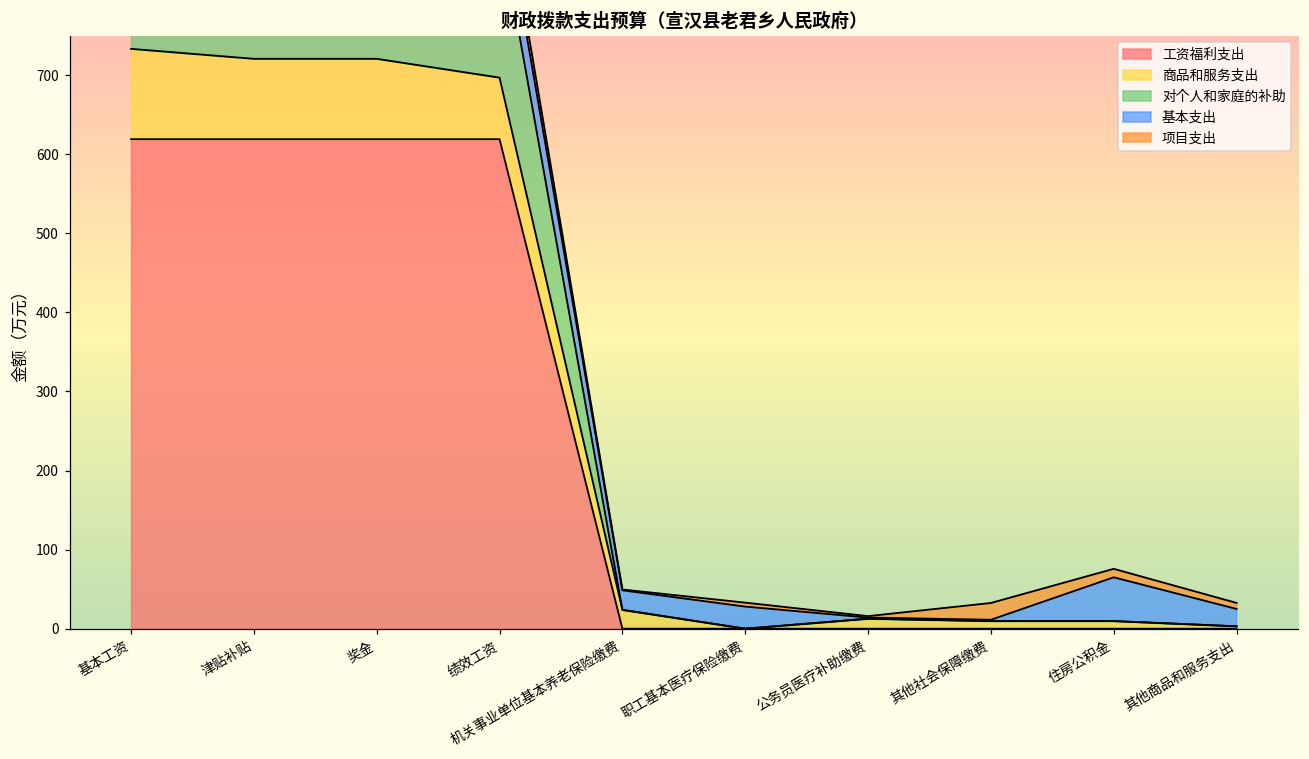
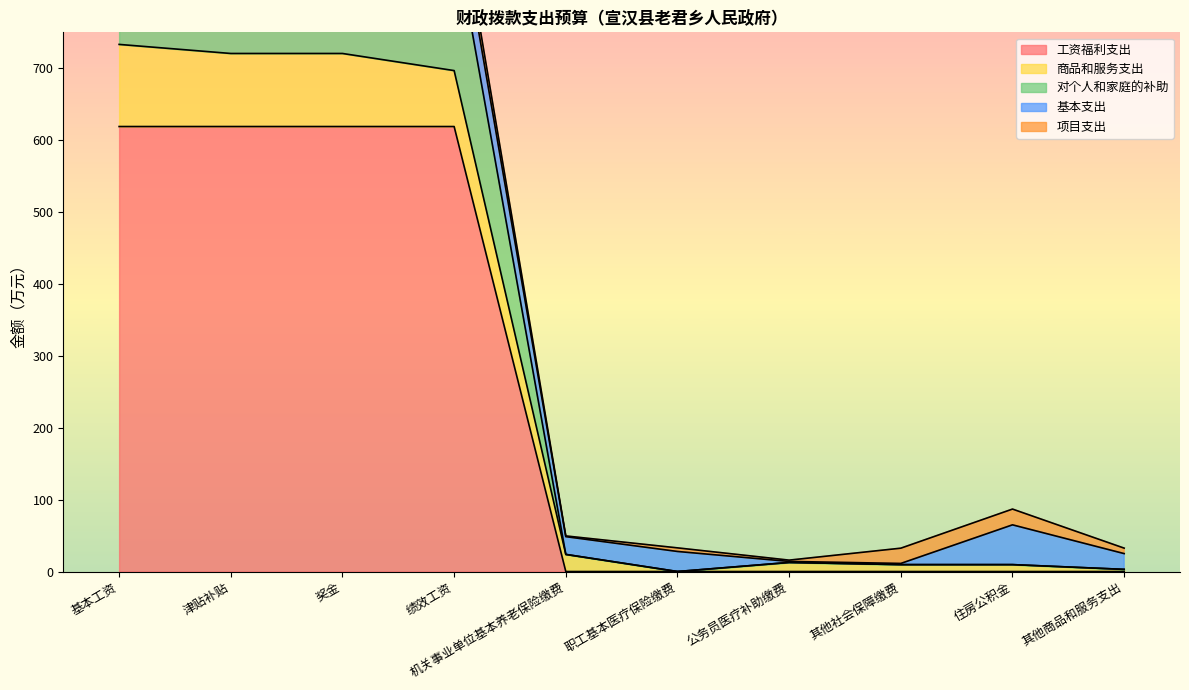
  {
    "工资福利支出": {
      "基本工资": 620,
      "津贴补贴": 620,
      "奖金": 620,
      "绩效工资": 620,
      "机关事业单位基本养老保险缴费": 0,
      "公务员医疗补助缴费": 0,
      "其他社会保障缴费": 0,
      "住房公积金": 0
    },
    "商品和服务支出": {
      "基本工资": 110,
      "津贴补贴": 100,
      "奖金": 100,
      "绩效工资": 80
    },
    "基本支出": {
      "职工基本医疗保险缴费": 30,
      "住房公积金": 60,
      "其他商品和服务支出": 20
    },
    "项目支出": {
      "职工基本医疗保险缴费": 10,
      "其他社会保障缴费": 20,
-     "住房公积金": 10,
+     "住房公积金": 20,
      "其他商品和服务支出": 10
    }
  }
